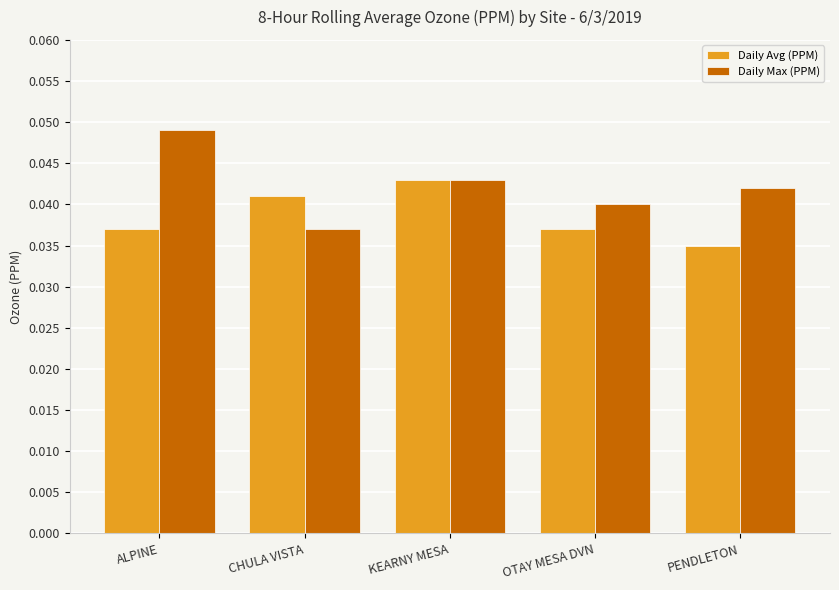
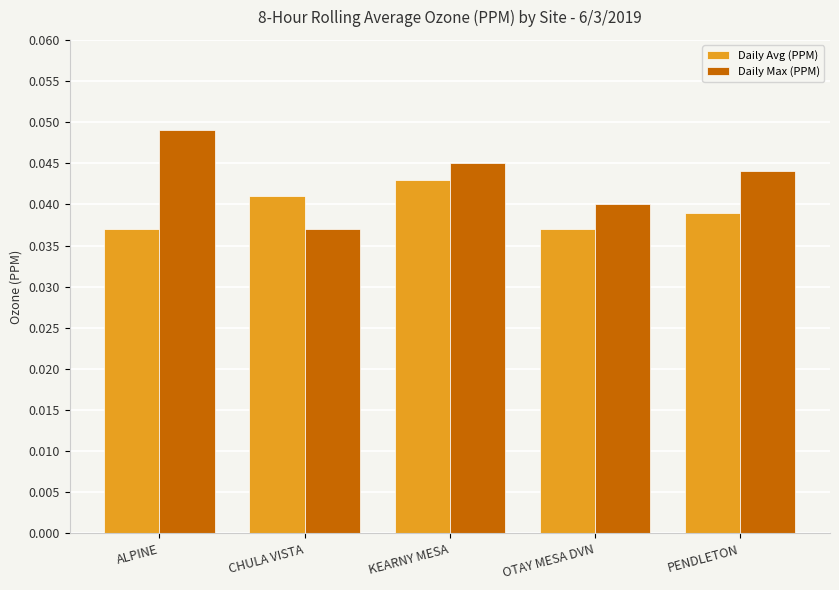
  {
    "Daily Avg (PPM)": {
      "ALPINE": 0.037,
      "CHULA VISTA": 0.041,
      "KEARNY MESA": 0.043,
      "OTAY MESA DVN": 0.037,
-     "PENDLETON": 0.035
+     "PENDLETON": 0.039
    },
    "Daily Max (PPM)": {
      "ALPINE": 0.049,
      "CHULA VISTA": 0.037,
-     "KEARNY MESA": 0.043,
+     "KEARNY MESA": 0.045,
      "OTAY MESA DVN": 0.040,
-     "PENDLETON": 0.042
+     "PENDLETON": 0.044
    }
  }
